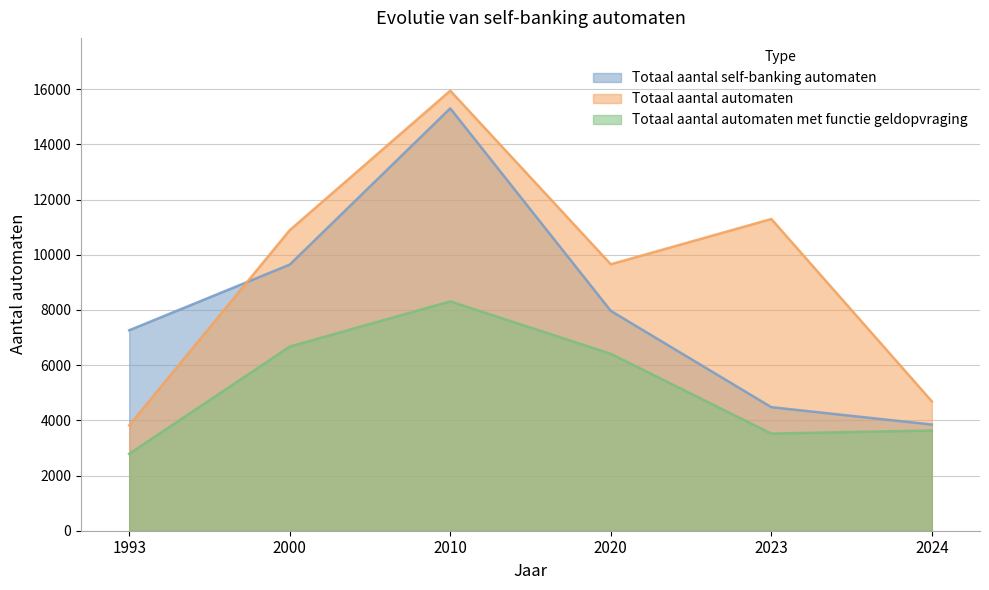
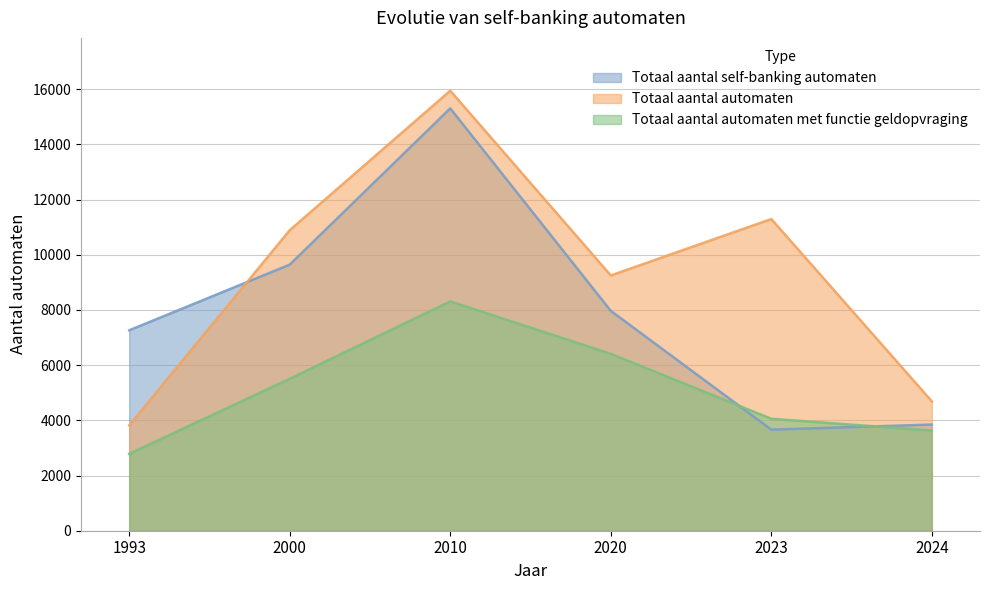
  {
    "Totaal aantal self-banking automaten": {
      "1993": 7300,
      "2000": 9600,
      "2010": 15300,
      "2020": 8000,
-     "2023": 4500,
+     "2023": 3700,
      "2024": 3800
    },
    "Totaal aantal automaten": {
      "1993": 3800,
      "2000": 10900,
      "2010": 15900,
-     "2020": 9700,
+     "2020": 9300,
      "2023": 11300,
      "2024": 4700
    },
    "Totaal aantal automaten met functie geldopvraging": {
      "1993": 2800,
-     "2000": 6700,
+     "2000": 5500,
      "2010": 8300,
      "2020": 6400,
-     "2023": 3500,
+     "2023": 4100,
      "2024": 3600
    }
  }
